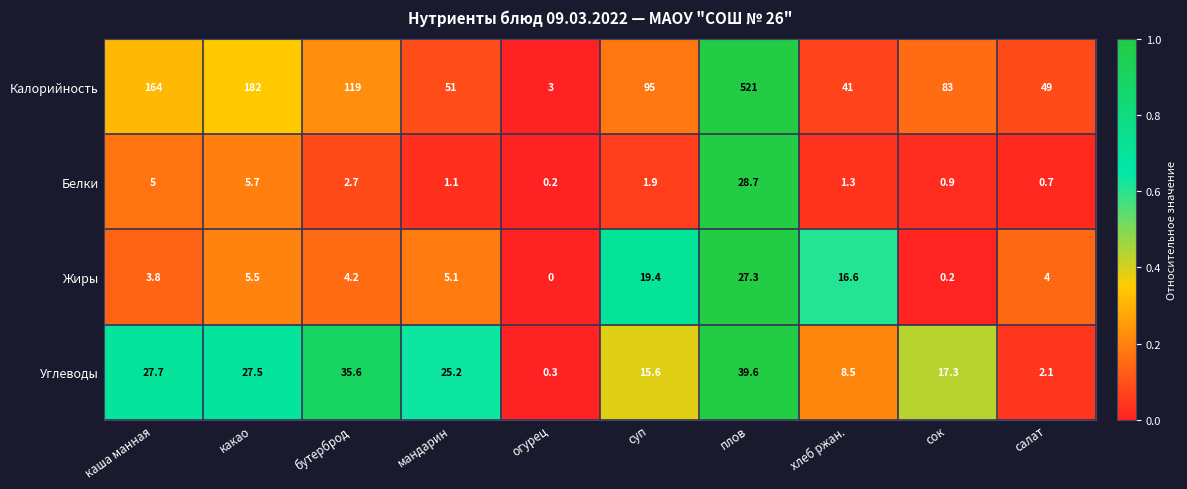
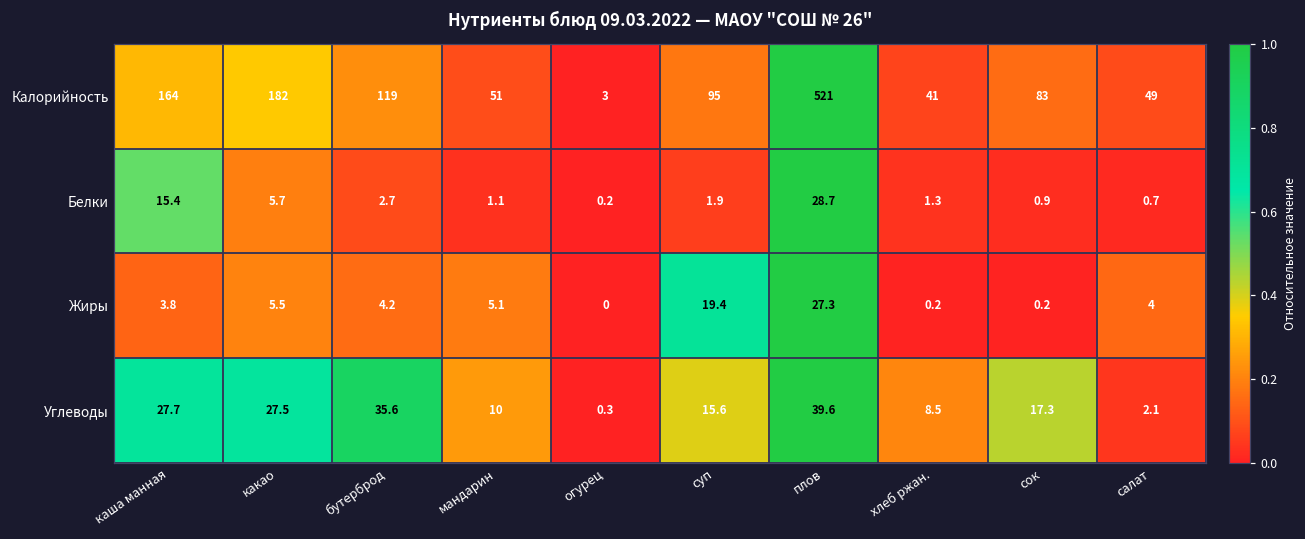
  {
    "Калорийность": {
      "каша манная": 164,
      "какао": 182,
      "бутерброд": 119,
      "мандарин": 51,
      "огурец": 3,
      "суп": 95,
      "плов": 521,
      "хлеб ржан.": 41,
      "сок": 83,
      "салат": 49
    },
    "Белки": {
-     "каша манная": 5,
+     "каша манная": 15.4,
      "какао": 5.7,
      "бутерброд": 2.7,
      "мандарин": 1.1,
      "огурец": 0.2,
      "суп": 1.9,
      "плов": 28.7,
      "хлеб ржан.": 1.3,
      "сок": 0.9,
      "салат": 0.7
    },
    "Жиры": {
      "каша манная": 3.8,
      "какао": 5.5,
      "бутерброд": 4.2,
      "мандарин": 5.1,
      "огурец": 0,
      "суп": 19.4,
      "плов": 27.3,
-     "хлеб ржан.": 16.6,
+     "хлеб ржан.": 0.2,
      "сок": 0.2,
      "салат": 4
    },
    "Углеводы": {
      "каша манная": 27.7,
      "какао": 27.5,
      "бутерброд": 35.6,
-     "мандарин": 25.2,
+     "мандарин": 10,
      "огурец": 0.3,
      "суп": 15.6,
      "плов": 39.6,
      "хлеб ржан.": 8.5,
      "сок": 17.3,
      "салат": 2.1
    }
  }
